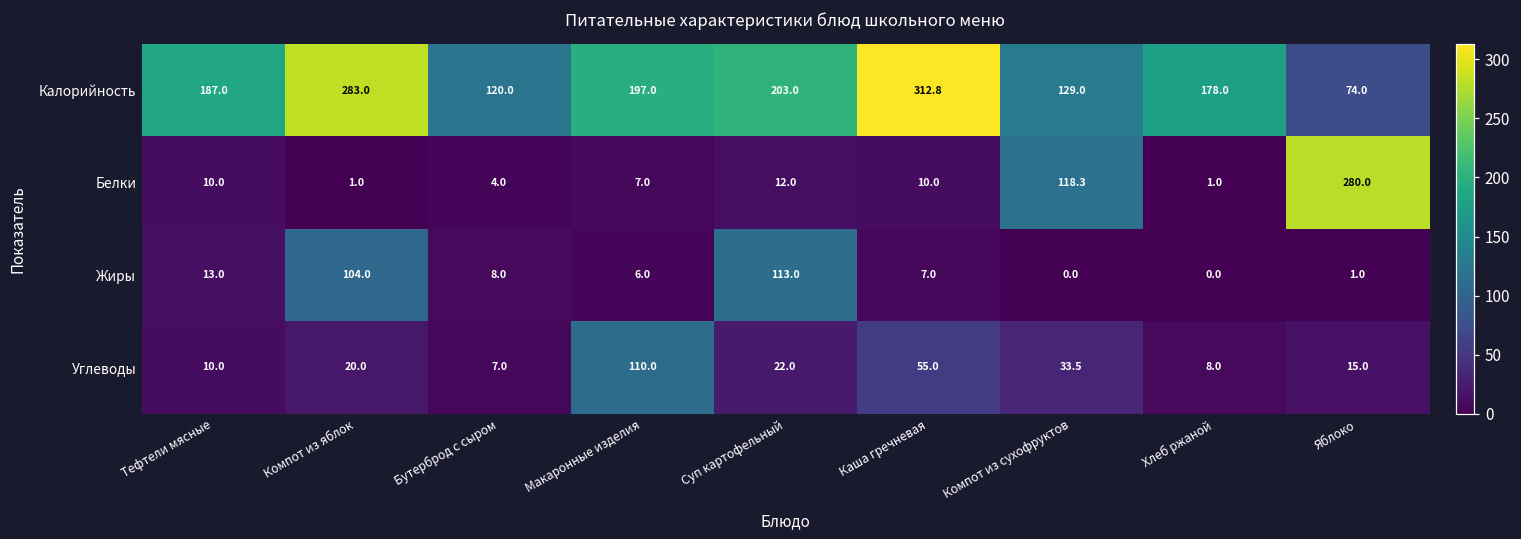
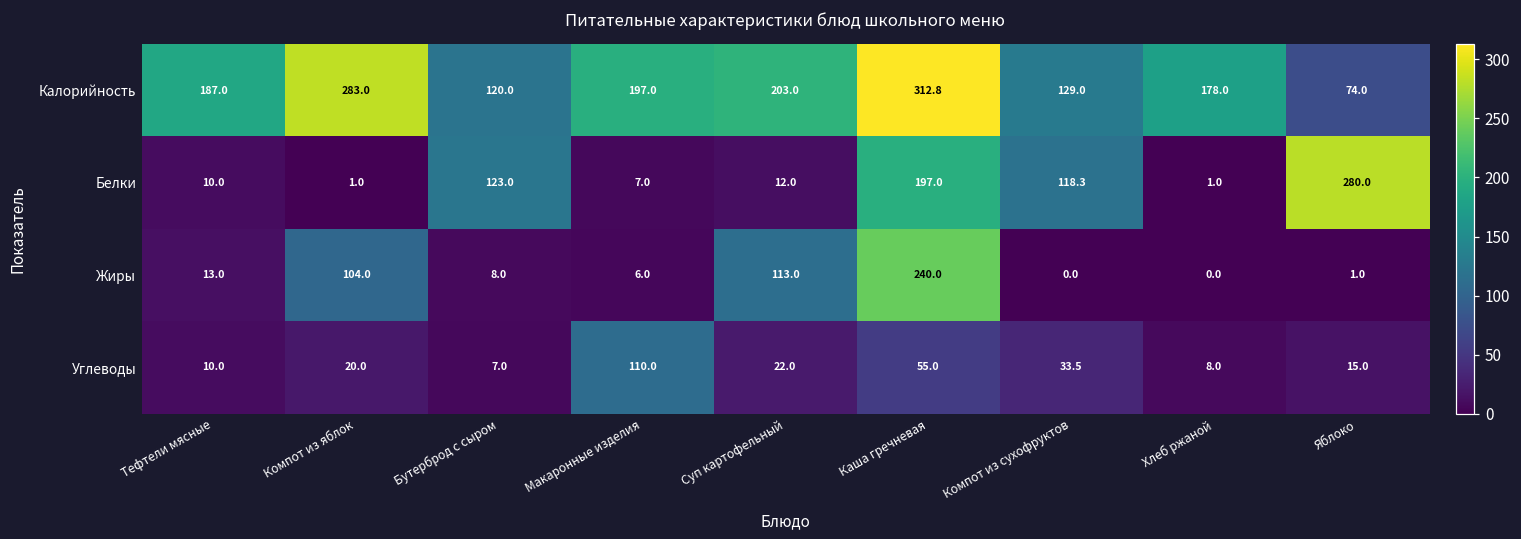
  {
    "Калорийность": {
      "Тефтели мясные": 187.0,
      "Компот из яблок": 283.0,
      "Бутерброд с сыром": 120.0,
      "Макаронные изделия": 197.0,
      "Суп картофельный": 203.0,
      "Каша гречневая": 312.8,
      "Компот из сухофруктов": 129.0,
      "Хлеб ржаной": 178.0,
      "Яблоко": 74.0
    },
    "Белки": {
      "Тефтели мясные": 10.0,
      "Компот из яблок": 1.0,
-     "Бутерброд с сыром": 4.0,
+     "Бутерброд с сыром": 123.0,
      "Макаронные изделия": 7.0,
      "Суп картофельный": 12.0,
-     "Каша гречневая": 10.0,
+     "Каша гречневая": 197.0,
      "Компот из сухофруктов": 118.3,
      "Хлеб ржаной": 1.0,
      "Яблоко": 280.0
    },
    "Жиры": {
      "Тефтели мясные": 13.0,
      "Компот из яблок": 104.0,
      "Бутерброд с сыром": 8.0,
      "Макаронные изделия": 6.0,
      "Суп картофельный": 113.0,
-     "Каша гречневая": 7.0,
+     "Каша гречневая": 240.0,
      "Компот из сухофруктов": 0.0,
      "Хлеб ржаной": 0.0,
      "Яблоко": 1.0
    },
    "Углеводы": {
      "Тефтели мясные": 10.0,
      "Компот из яблок": 20.0,
      "Бутерброд с сыром": 7.0,
      "Макаронные изделия": 110.0,
      "Суп картофельный": 22.0,
      "Каша гречневая": 55.0,
      "Компот из сухофруктов": 33.5,
      "Хлеб ржаной": 8.0,
      "Яблоко": 15.0
    }
  }
